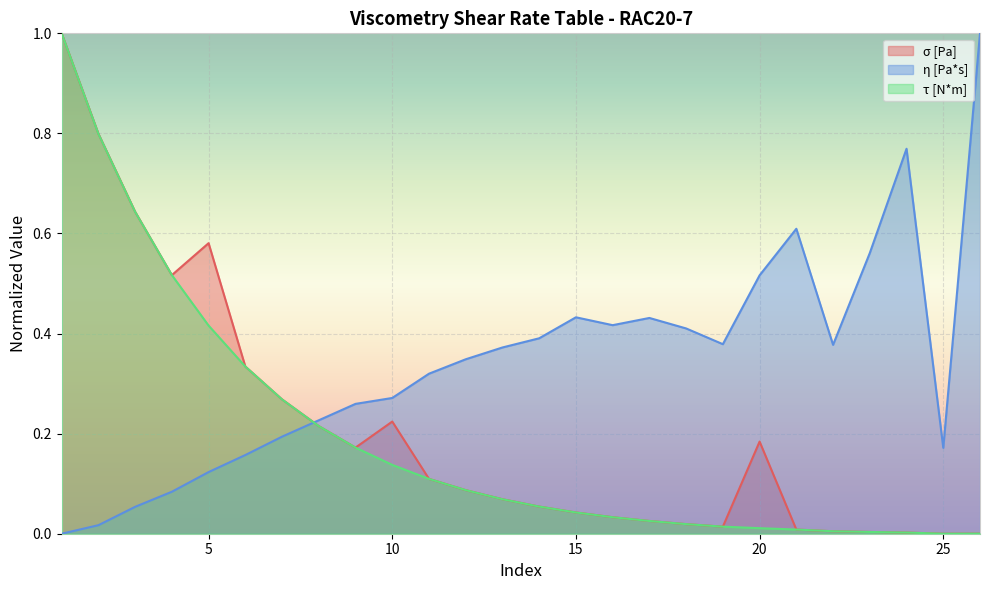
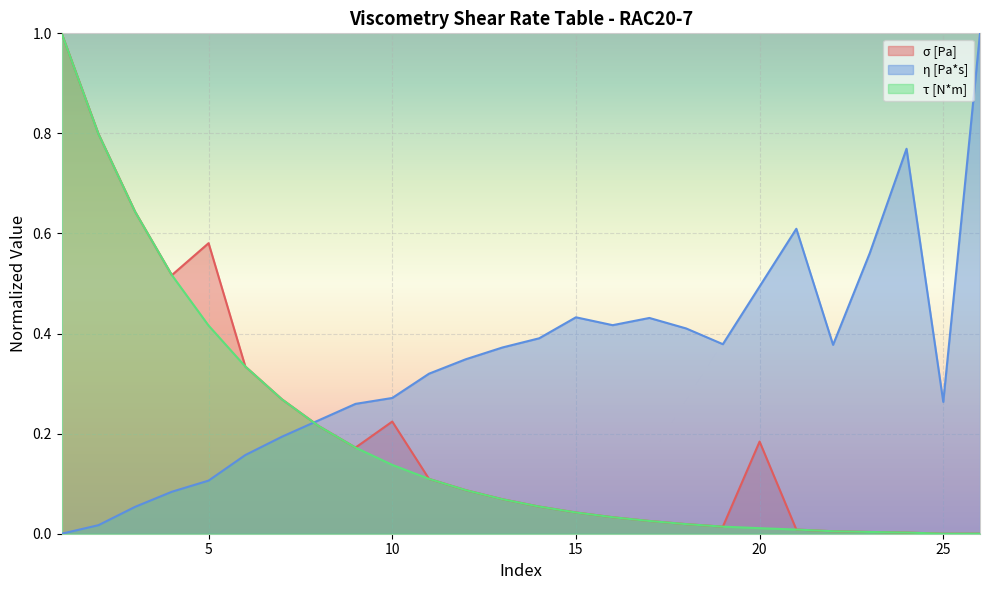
  {
    "σ [Pa]": {
      "5": 0.58,
      "10": 0.22,
      "20": 0.18
    },
    "η [Pa*s]": {
-     "5": 0.12,
+     "5": 0.11,
      "10": 0.27,
      "15": 0.43,
-     "20": 0.52,
-     "25": 0.17
+     "20": 0.49,
+     "25": 0.26
    },
    "τ [N*m]": {
      "5": 0.42,
      "10": 0.14,
      "20": 0.01
    }
  }
